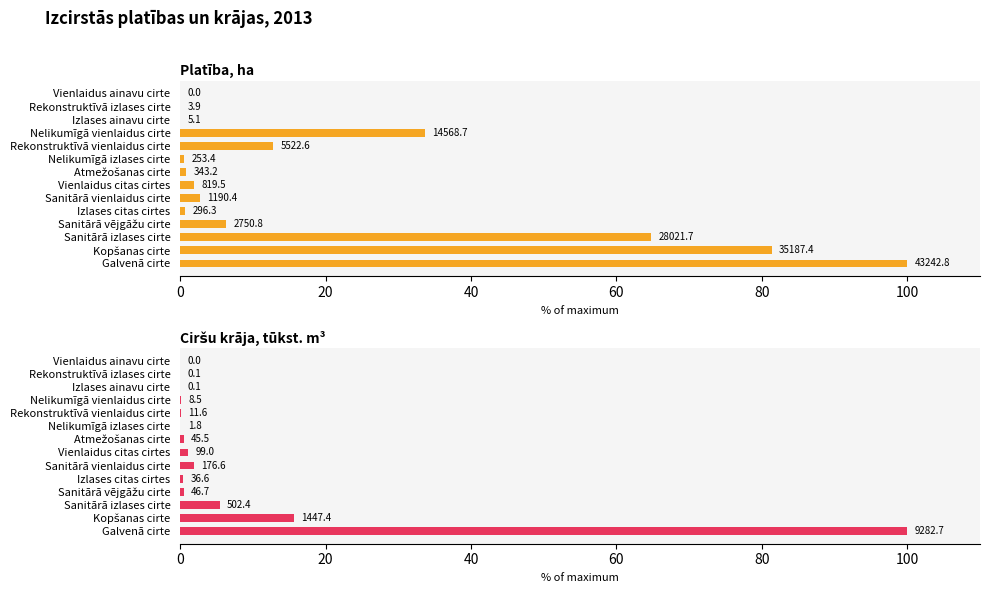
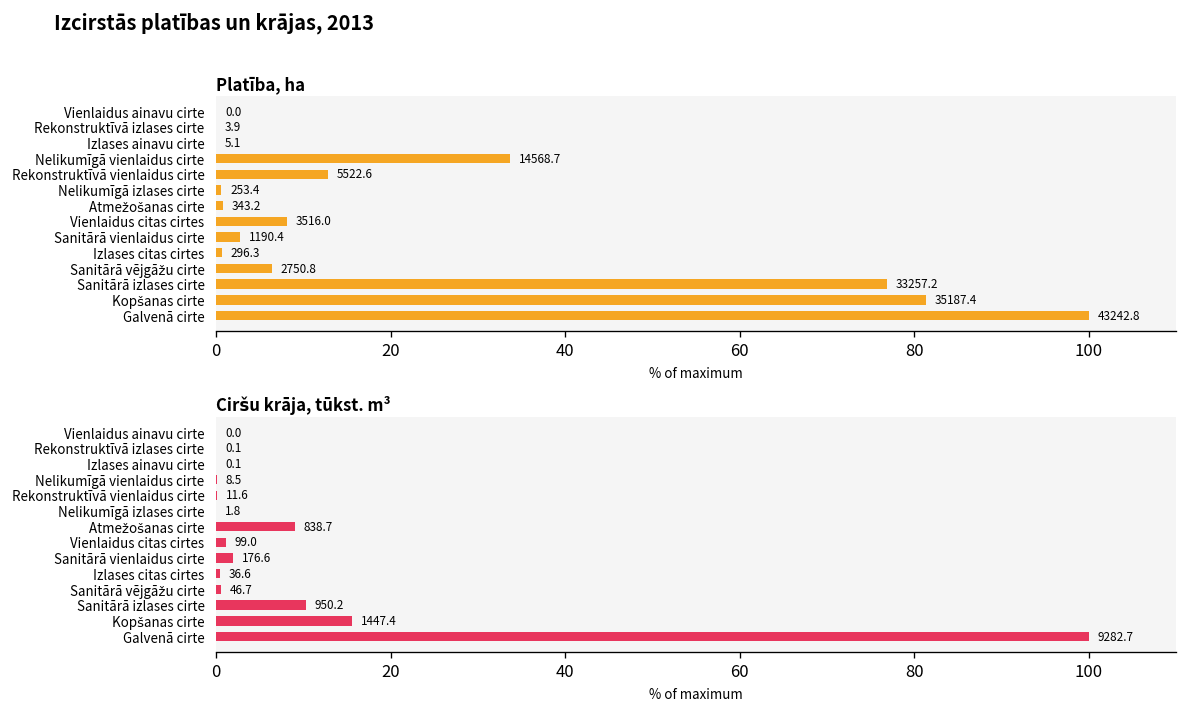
  {
    "Platība, ha": {
      "Vienlaidus ainavu cirte": 0.0,
-     "Vienlaidus citas cirtes": 819.5,
-     "Sanitārā izlases cirte": 28021.7
+     "Vienlaidus citas cirtes": 3516.0,
+     "Sanitārā izlases cirte": 33257.2
    },
    "Ciršu krāja, tūkst. m³": {
      "Vienlaidus ainavu cirte": 0.0,
      "Nelikumīgā vienlaidus cirte": 0.1,
-     "Atmežošanas cirte": 45.5,
-     "Sanitārā izlases cirte": 502.4
+     "Atmežošanas cirte": 838.7,
+     "Sanitārā izlases cirte": 950.2
    }
  }
